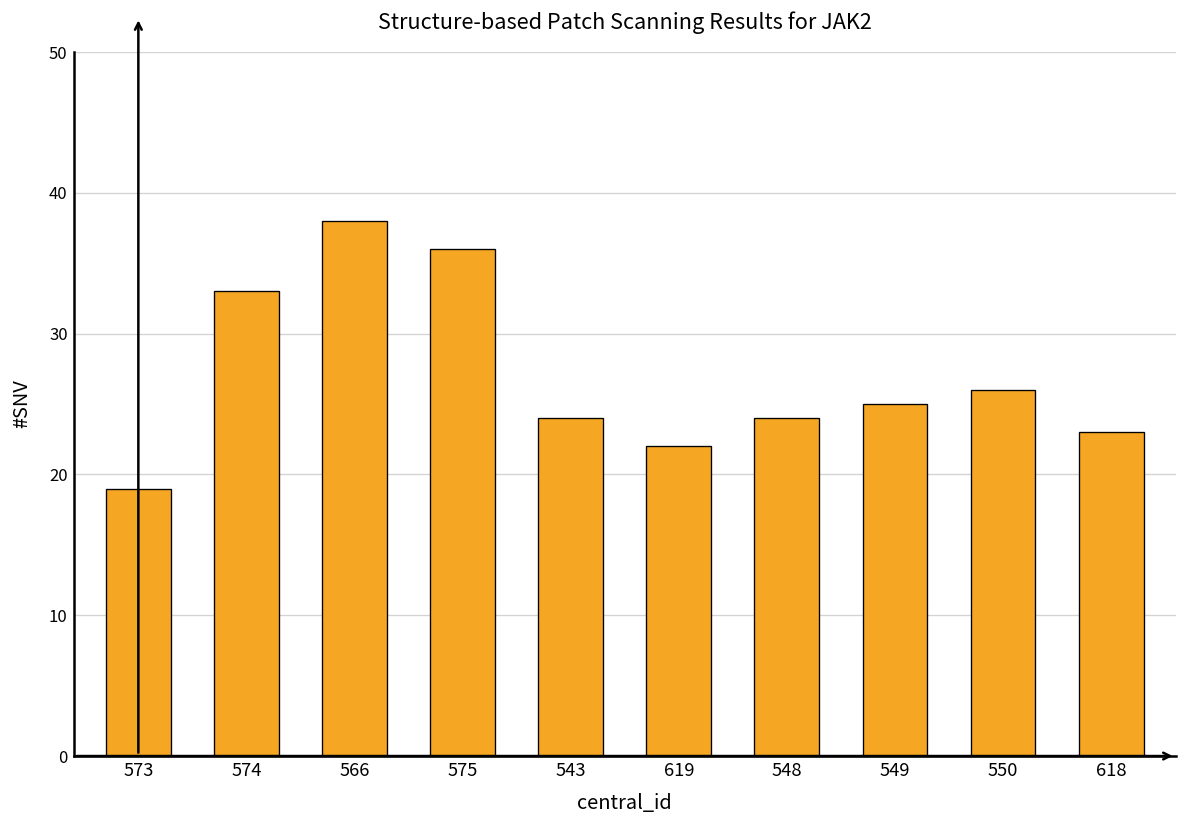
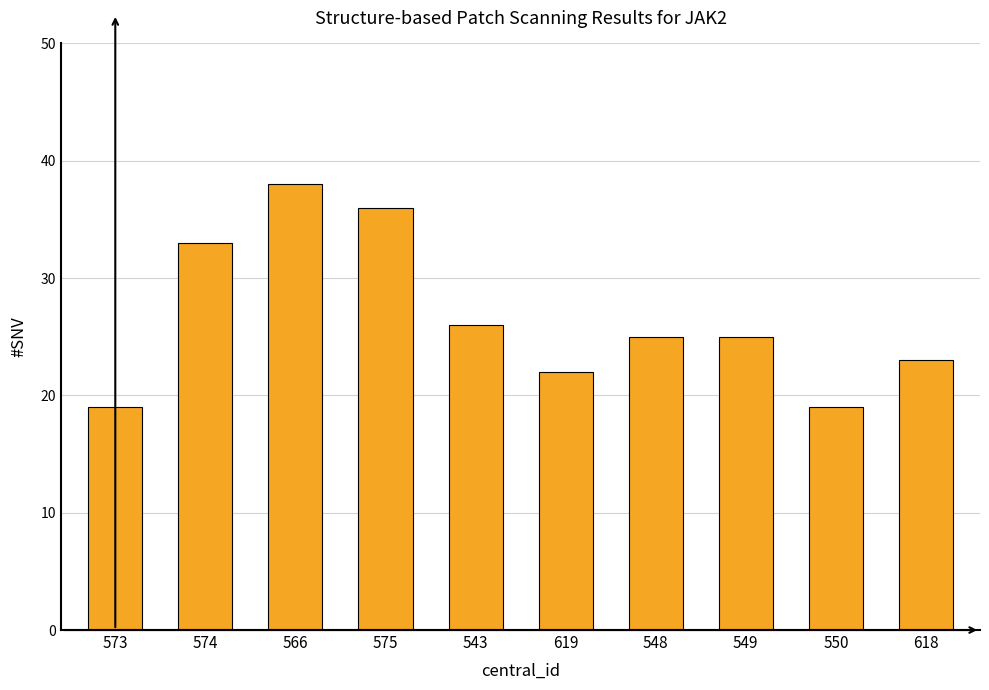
  {
    "573": 19,
    "574": 33,
    "566": 38,
    "575": 36,
-   "543": 24,
+   "543": 26,
    "619": 22,
-   "548": 24,
+   "548": 25,
    "549": 25,
-   "550": 26,
+   "550": 19,
    "618": 23
  }
